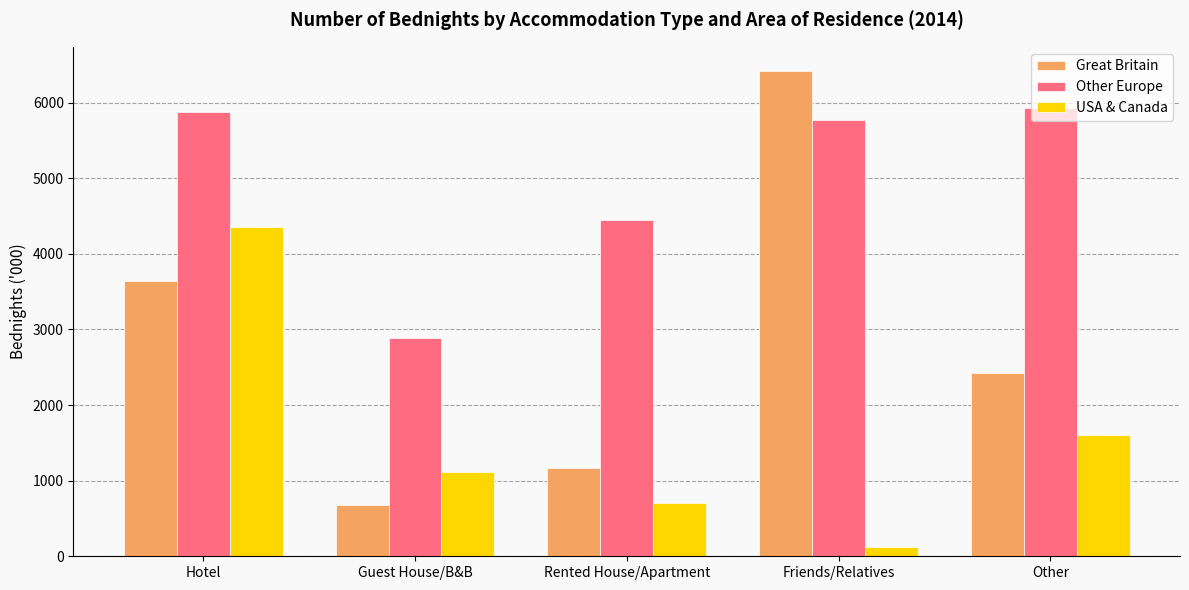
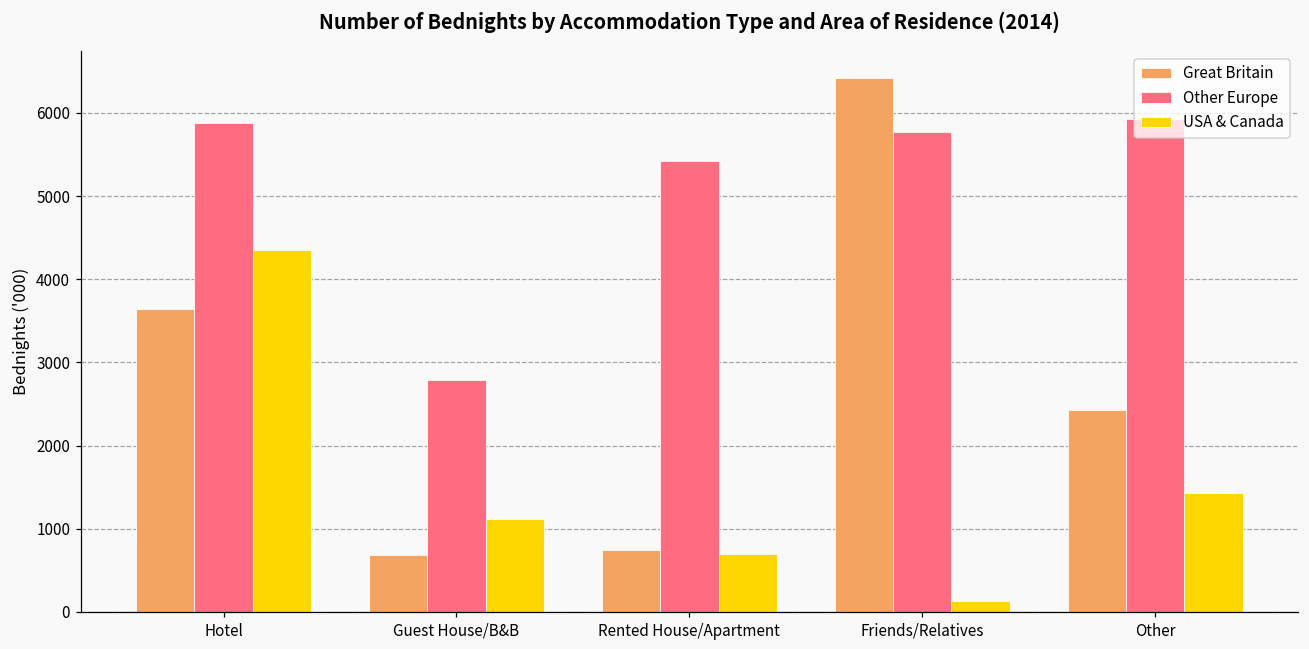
  {
    "Great Britain": {
      "Hotel": 3600,
      "Guest House/B&B": 700,
-     "Rented House/Apartment": 1200,
+     "Rented House/Apartment": 700,
      "Friends/Relatives": 6400,
      "Other": 2400
    },
    "Other Europe": {
      "Hotel": 5900,
-     "Guest House/B&B": 2900,
-     "Rented House/Apartment": 4400,
+     "Guest House/B&B": 2800,
+     "Rented House/Apartment": 5400,
      "Friends/Relatives": 5800
    },
    "USA & Canada": {
      "Hotel": 4400,
      "Guest House/B&B": 1100,
      "Rented House/Apartment": 700,
      "Friends/Relatives": 100,
-     "Other": 1600
+     "Other": 1400
    }
  }
